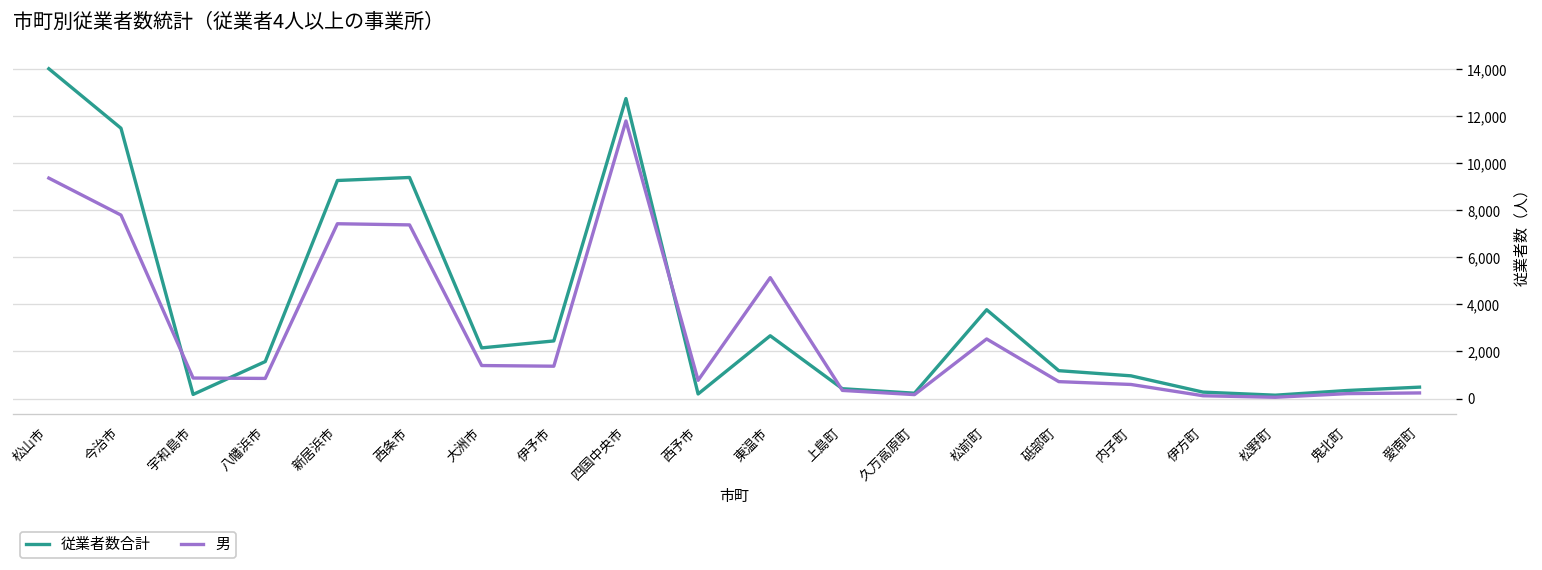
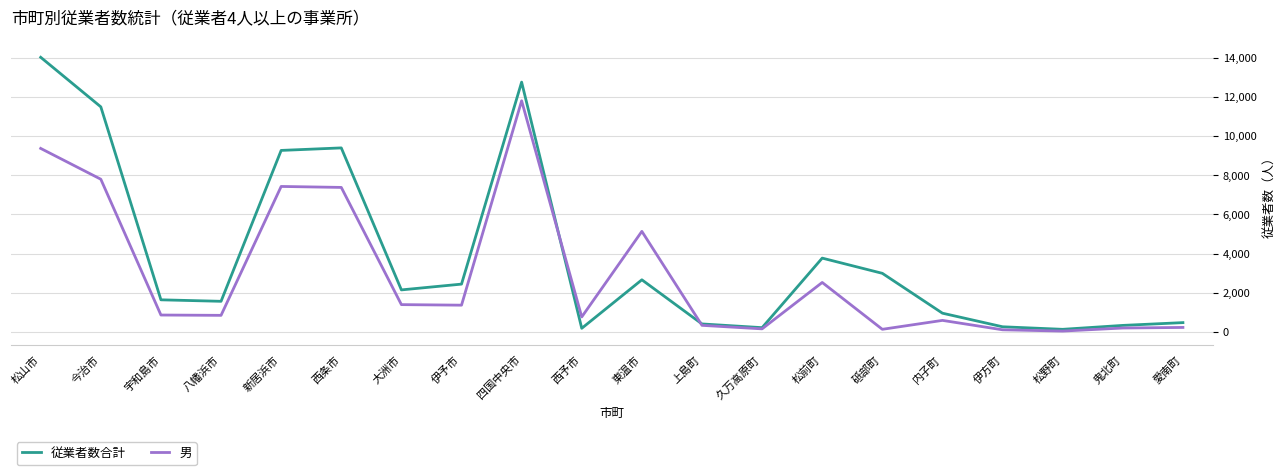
  {
    "従業者数合計": {
      "松山市": "14,000",
      "今治市": "11,500",
-     "宇和島市": "200",
+     "宇和島市": "1,600",
      "八幡浜市": "1,600",
      "新居浜市": "9,300",
      "西条市": "9,400",
      "大洲市": "2,200",
      "伊予市": "2,400",
      "四国中央市": "12,800",
      "西予市": "200",
      "東温市": "2,700",
      "松前町": "3,800",
-     "砥部町": "1,200",
+     "砥部町": "3,000",
      "内子町": "1,000",
      "伊方町": "300",
      "鬼北町": "300",
      "愛南町": "500"
    },
    "男": {
      "松山市": "9,400",
      "今治市": "7,800",
      "宇和島市": "900",
      "八幡浜市": "900",
      "新居浜市": "7,400",
      "西条市": "7,400",
      "大洲市": "1,400",
      "伊予市": "1,400",
      "四国中央市": "11,800",
      "西予市": "800",
      "東温市": "5,100",
      "松前町": "2,500",
-     "砥部町": "700",
+     "砥部町": "100",
      "内子町": "600",
      "伊方町": "100",
      "鬼北町": "200",
      "愛南町": "200"
    }
  }
